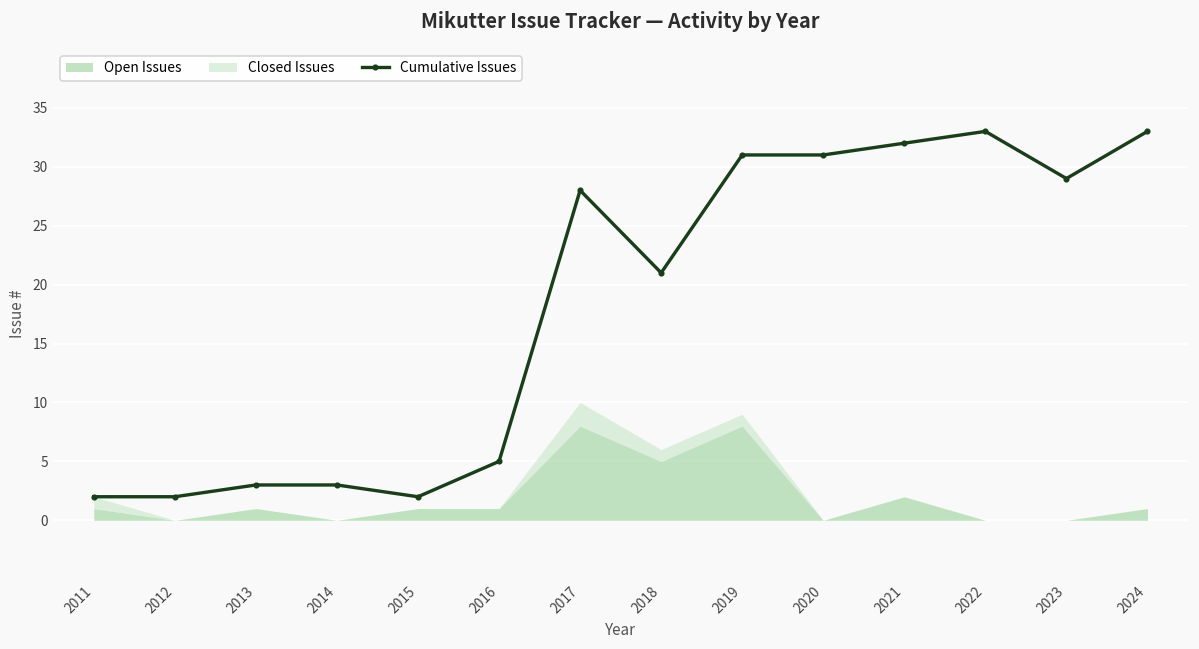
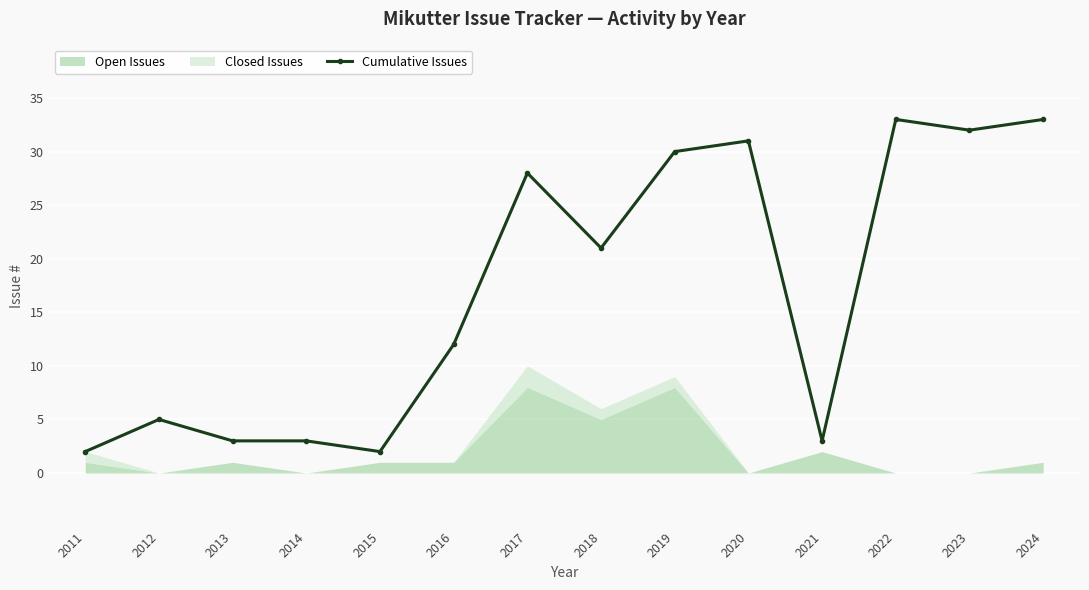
  {
    "Cumulative Issues": {
-     "2012": 2,
+     "2012": 5,
      "2013": 3,
      "2014": 3,
      "2015": 2,
-     "2016": 5,
+     "2016": 12,
      "2017": 28,
      "2018": 21,
-     "2019": 31,
+     "2019": 30,
      "2020": 31,
-     "2021": 32,
+     "2021": 3,
      "2022": 33,
-     "2023": 29,
+     "2023": 32,
      "2024": 33
    }
  }
